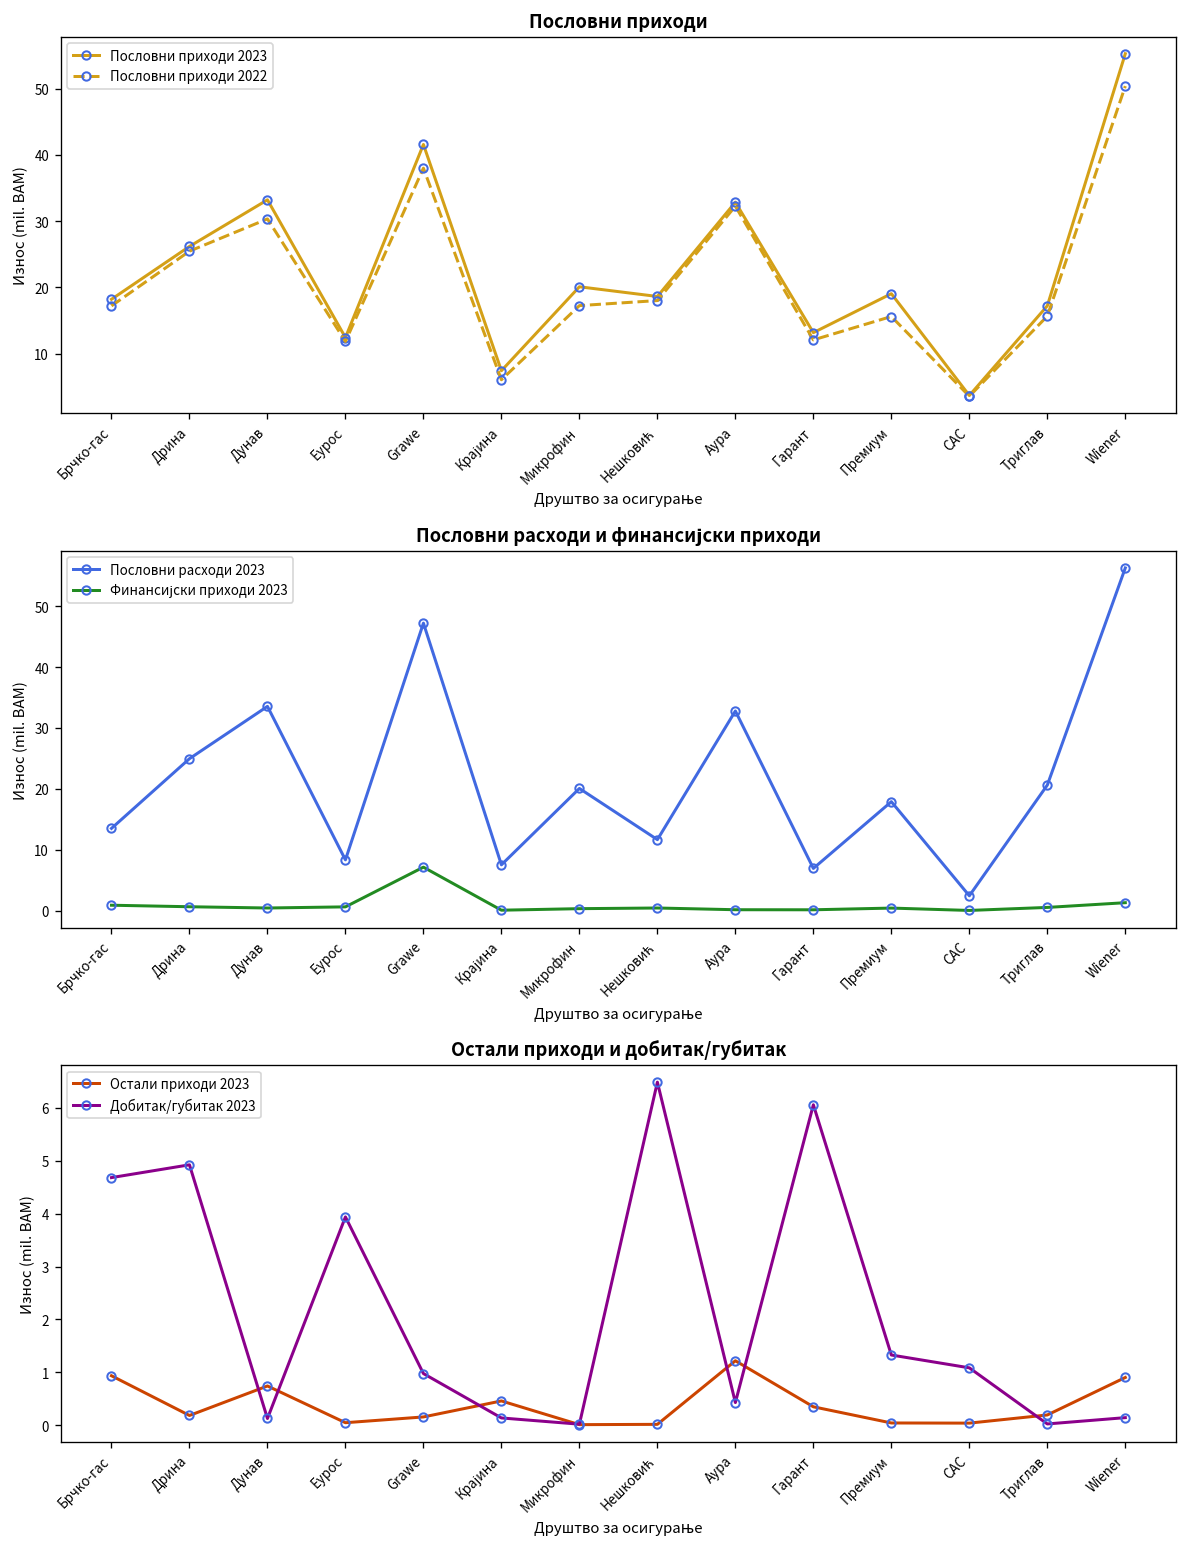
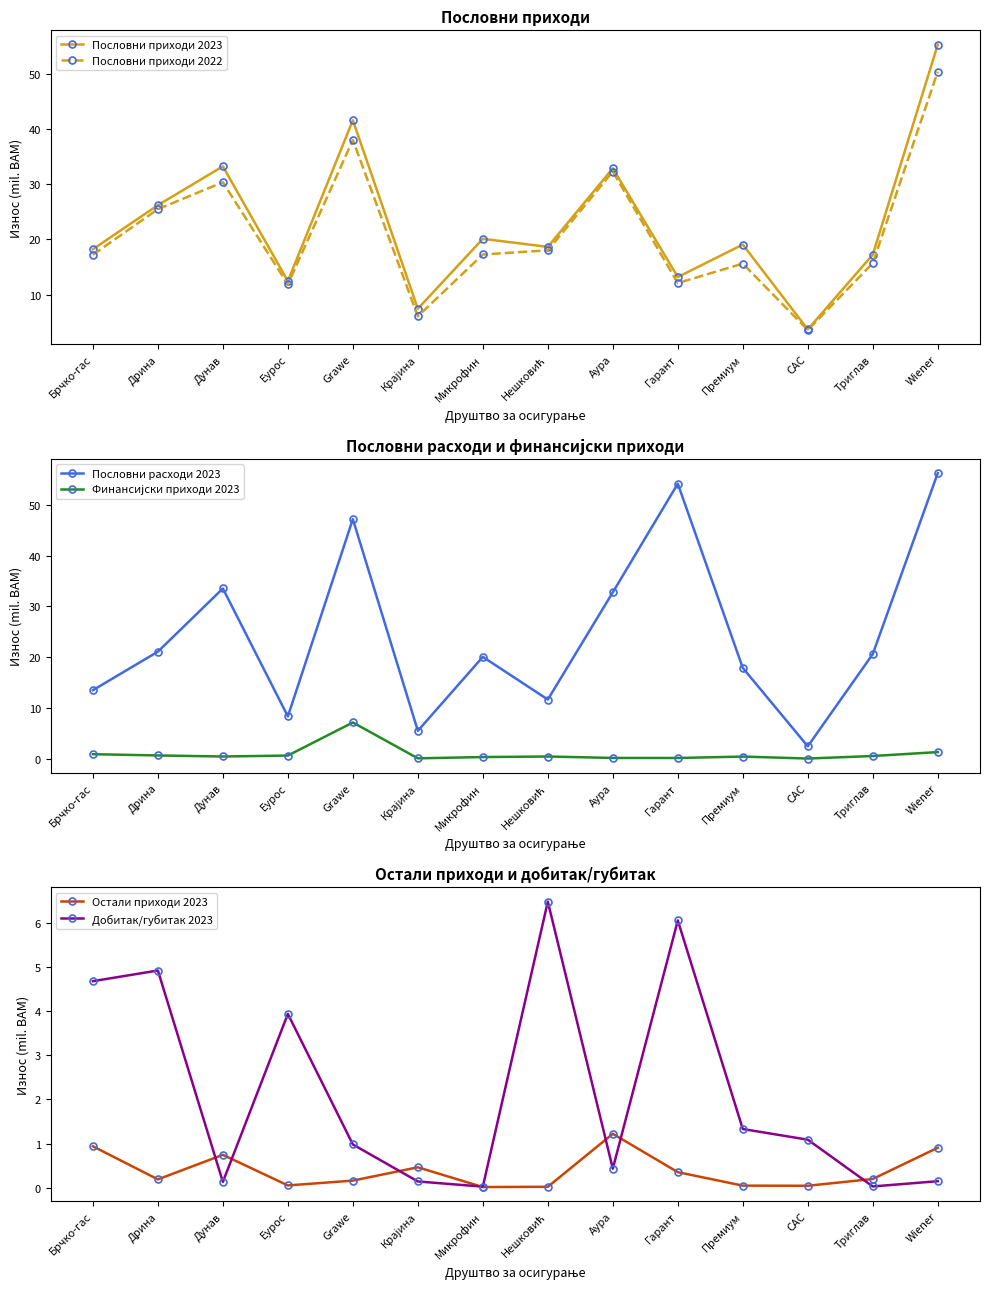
  {
    "Пословни расходи и финансијски приходи": {
      "Пословни расходи 2023": {
        "Брчко-гас": 14,
-       "Дрина": 25,
+       "Дрина": 21,
        "Дунав": 34,
        "Еурос": 8,
        "Grawe": 47,
-       "Крајина": 8,
+       "Крајина": 6,
        "Микрофин": 20,
        "Нешковић": 12,
        "Аура": 33,
-       "Гарант": 7,
+       "Гарант": 54,
        "Премиум": 18,
        "САС": 2,
        "Триглав": 21,
        "Wiener": 56
      },
      "Финансијски приходи 2023": {
        "Брчко-гас": 1,
        "Дрина": 1,
        "Дунав": 0,
        "Еурос": 1,
        "Grawe": 7,
        "Крајина": 0,
        "Микрофин": 0,
        "Нешковић": 0,
        "Аура": 0,
        "Гарант": 0,
        "Премиум": 0,
        "САС": 0,
        "Триглав": 1,
        "Wiener": 1
      }
    },
    "Остали приходи и добитак/губитак": {
      "Остали приходи 2023": {
        "Брчко-гас": 0.9,
        "Дрина": 0.2,
        "Дунав": 0.7,
        "Еурос": 0.1,
        "Grawe": 0.2,
        "Крајина": 0.5,
        "Нешковић": 0.0,
        "Аура": 1.2,
        "Гарант": 0.4,
        "Премиум": 0.0,
        "САС": 0.0,
        "Триглав": 0.2,
        "Wiener": 0.9
      },
      "Добитак/губитак 2023": {
        "Брчко-гас": 4.7,
        "Дрина": 4.9,
        "Дунав": 0.1,
        "Еурос": 3.9,
        "Grawe": 1.0,
        "Крајина": 0.1,
        "Нешковић": 6.5,
        "Аура": 0.4,
        "Гарант": 6.1,
        "Премиум": 1.3,
        "САС": 1.1,
        "Триглав": 0.0,
        "Wiener": 0.1
      }
    }
  }
